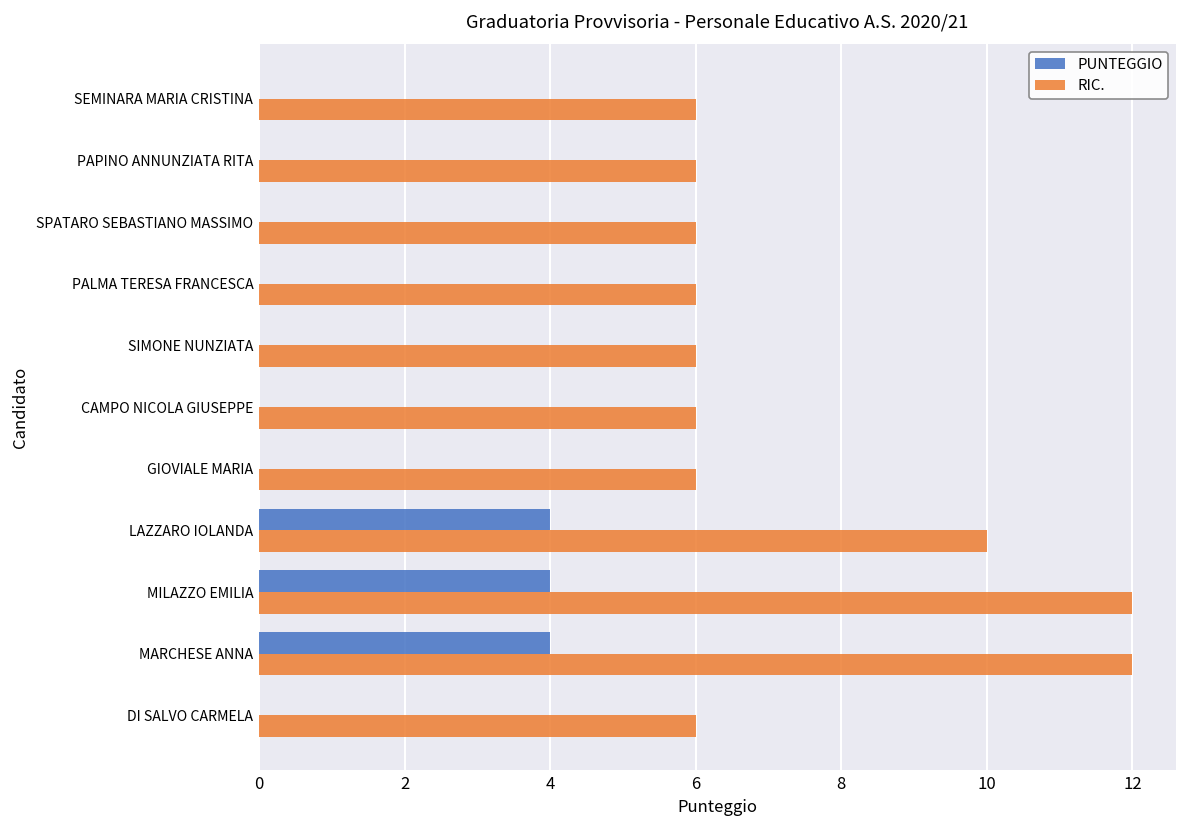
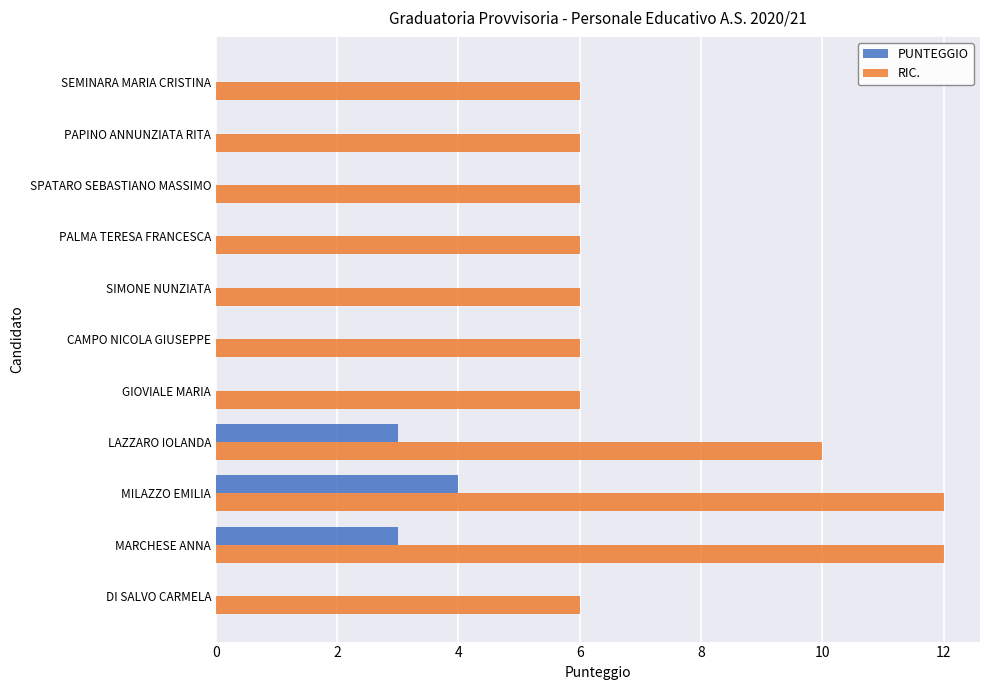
  {
    "PUNTEGGIO": {
      "SEMINARA MARIA CRISTINA": 0,
      "PAPINO ANNUNZIATA RITA": 0,
      "SPATARO SEBASTIANO MASSIMO": 0,
      "PALMA TERESA FRANCESCA": 0,
      "SIMONE NUNZIATA": 0,
      "CAMPO NICOLA GIUSEPPE": 0,
      "GIOVIALE MARIA": 0,
-     "LAZZARO IOLANDA": 4,
+     "LAZZARO IOLANDA": 3,
      "MILAZZO EMILIA": 4,
-     "MARCHESE ANNA": 4,
+     "MARCHESE ANNA": 3,
      "DI SALVO CARMELA": 0
    },
    "RIC.": {
      "SEMINARA MARIA CRISTINA": 6,
      "PAPINO ANNUNZIATA RITA": 6,
      "SPATARO SEBASTIANO MASSIMO": 6,
      "PALMA TERESA FRANCESCA": 6,
      "SIMONE NUNZIATA": 6,
      "CAMPO NICOLA GIUSEPPE": 6,
      "GIOVIALE MARIA": 6,
      "LAZZARO IOLANDA": 10,
      "MILAZZO EMILIA": 12,
      "MARCHESE ANNA": 12,
      "DI SALVO CARMELA": 6
    }
  }
